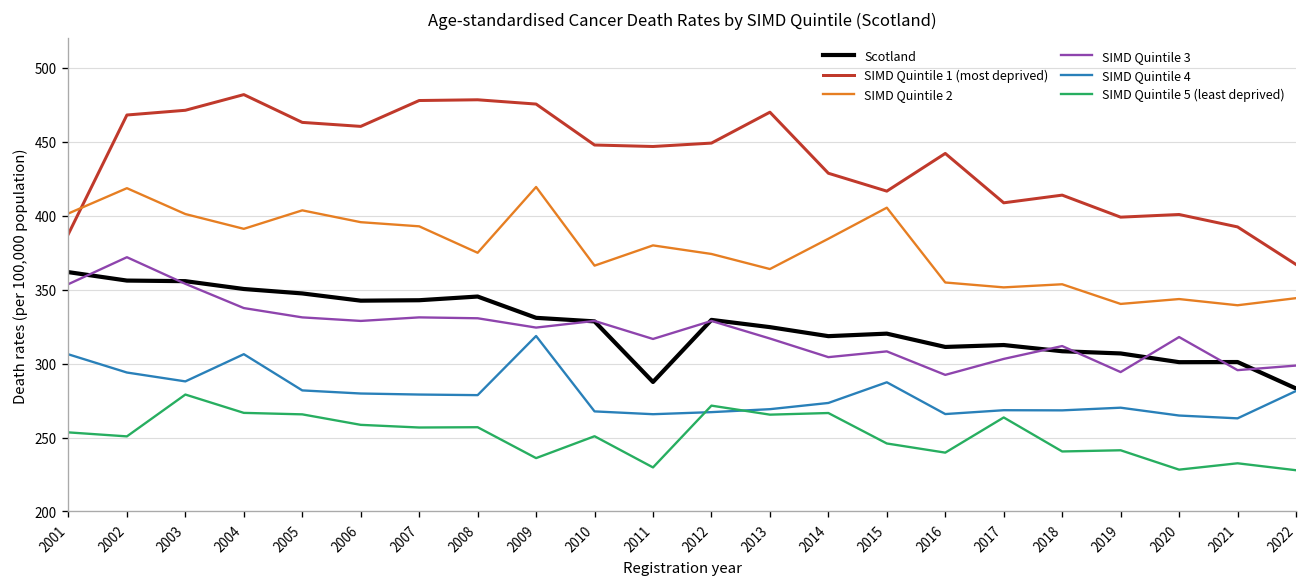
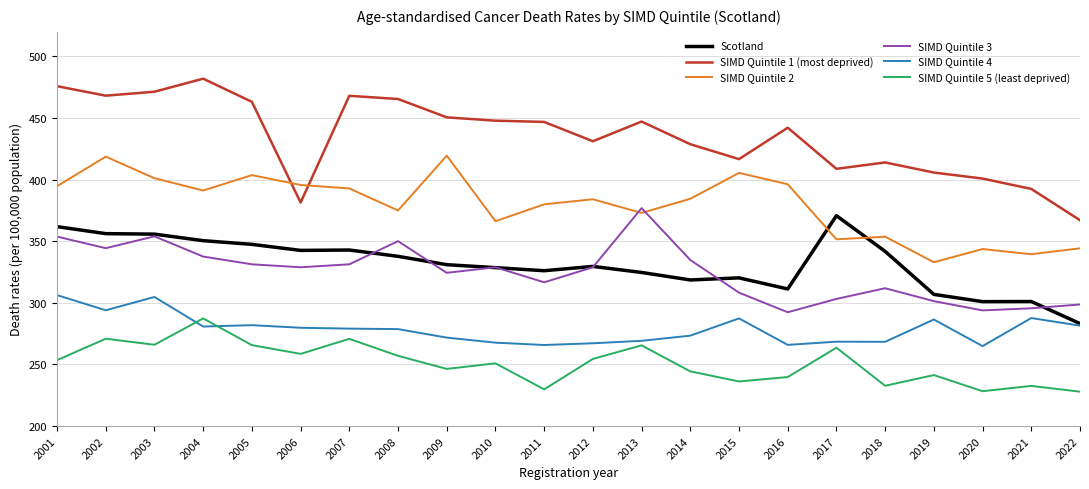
  {
    "Scotland": {
      "2001": 362,
      "2002": 356,
      "2004": 351,
      "2005": 348,
      "2006": 343,
      "2007": 343,
-     "2008": 345,
+     "2008": 338,
      "2009": 331,
-     "2011": 288,
+     "2011": 326,
      "2013": 325,
      "2014": 319,
      "2015": 320,
      "2016": 311,
-     "2017": 313,
-     "2018": 308,
+     "2017": 371,
+     "2018": 342,
      "2019": 307,
      "2020": 301,
      "2021": 301
    },
    "SIMD Quintile 1 (most deprived)": {
-     "2001": 388,
+     "2001": 476,
      "2002": 468,
      "2003": 471,
      "2004": 482,
      "2005": 463,
-     "2006": 461,
-     "2007": 478,
-     "2008": 479,
-     "2009": 476,
+     "2006": 382,
+     "2007": 468,
+     "2008": 466,
+     "2009": 451,
      "2010": 448,
      "2011": 447,
-     "2012": 449,
-     "2013": 470,
+     "2012": 431,
+     "2013": 447,
      "2014": 429,
      "2015": 417,
      "2016": 442,
      "2017": 409,
      "2018": 414,
-     "2019": 399,
+     "2019": 406,
      "2020": 401,
      "2021": 393,
      "2022": 367
    },
    "SIMD Quintile 2": {
-     "2001": 402,
+     "2001": 395,
      "2002": 419,
      "2003": 401,
      "2004": 391,
      "2005": 404,
      "2006": 396,
      "2007": 393,
      "2008": 375,
      "2009": 420,
      "2010": 366,
      "2011": 380,
-     "2012": 374,
-     "2013": 364,
+     "2012": 384,
+     "2013": 373,
      "2014": 385,
      "2015": 406,
-     "2016": 355,
+     "2016": 396,
      "2017": 352,
      "2018": 354,
-     "2019": 340,
+     "2019": 333,
      "2020": 344,
      "2021": 340,
      "2022": 344
    },
    "SIMD Quintile 3": {
      "2001": 354,
-     "2002": 372,
+     "2002": 344,
      "2004": 338,
      "2005": 331,
      "2006": 329,
      "2007": 331,
-     "2008": 331,
+     "2008": 350,
      "2009": 324,
      "2011": 317,
-     "2013": 317,
-     "2014": 304,
+     "2013": 377,
+     "2014": 335,
      "2015": 308,
      "2016": 292,
      "2017": 303,
      "2018": 312,
-     "2019": 294,
-     "2020": 318,
+     "2019": 301,
+     "2020": 294,
      "2021": 296,
      "2022": 299
    },
    "SIMD Quintile 4": {
      "2001": 306,
      "2002": 294,
-     "2003": 288,
-     "2004": 306,
+     "2003": 305,
+     "2004": 281,
      "2005": 282,
      "2006": 280,
      "2007": 279,
      "2008": 279,
-     "2009": 319,
+     "2009": 272,
      "2010": 268,
      "2011": 266,
      "2012": 267,
      "2013": 269,
      "2014": 273,
      "2015": 287,
      "2016": 266,
      "2017": 269,
      "2018": 268,
-     "2019": 270,
+     "2019": 287,
      "2020": 265,
-     "2021": 263
+     "2021": 288
    },
    "SIMD Quintile 5 (least deprived)": {
      "2001": 254,
-     "2002": 251,
-     "2003": 279,
-     "2004": 267,
+     "2002": 271,
+     "2003": 266,
+     "2004": 287,
      "2005": 266,
      "2006": 259,
-     "2007": 257,
+     "2007": 271,
      "2008": 257,
-     "2009": 236,
+     "2009": 246,
      "2010": 251,
      "2011": 230,
-     "2012": 272,
+     "2012": 255,
      "2013": 266,
-     "2014": 267,
-     "2015": 246,
+     "2014": 244,
+     "2015": 236,
      "2016": 240,
      "2017": 264,
-     "2018": 241,
+     "2018": 233,
      "2019": 241,
      "2020": 228,
      "2021": 233,
      "2022": 228
    }
  }
